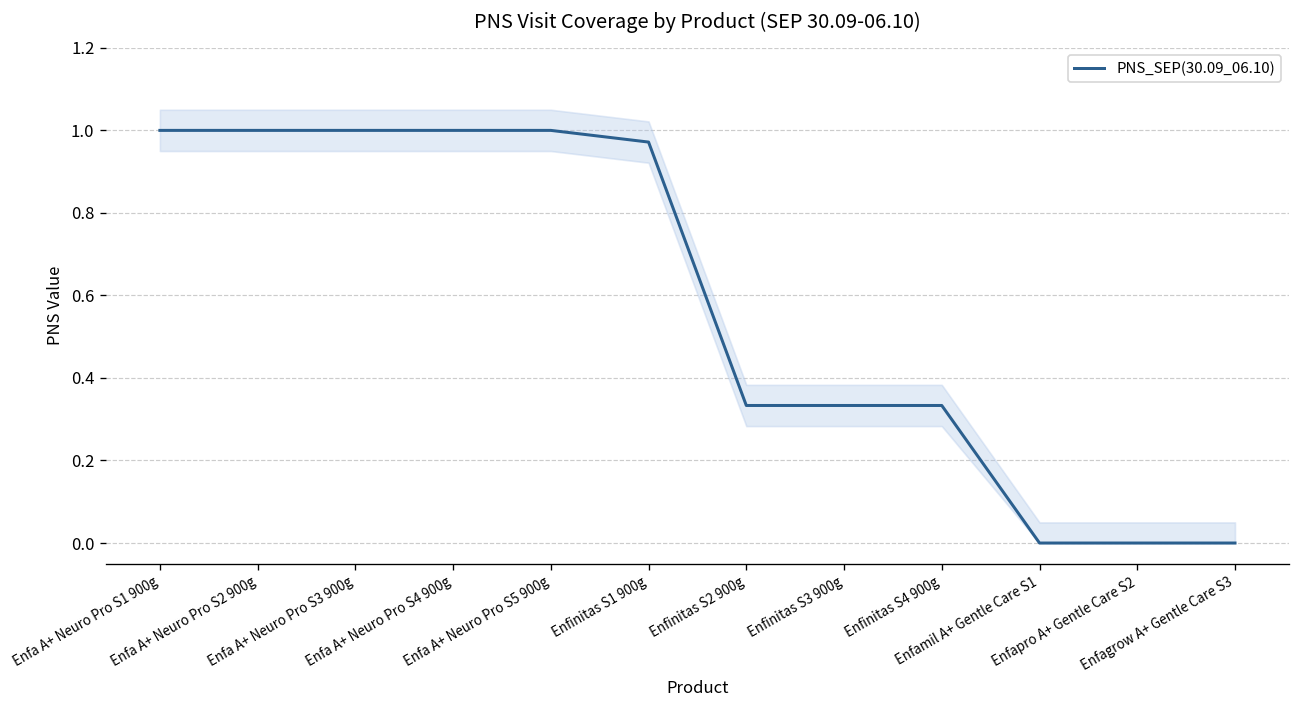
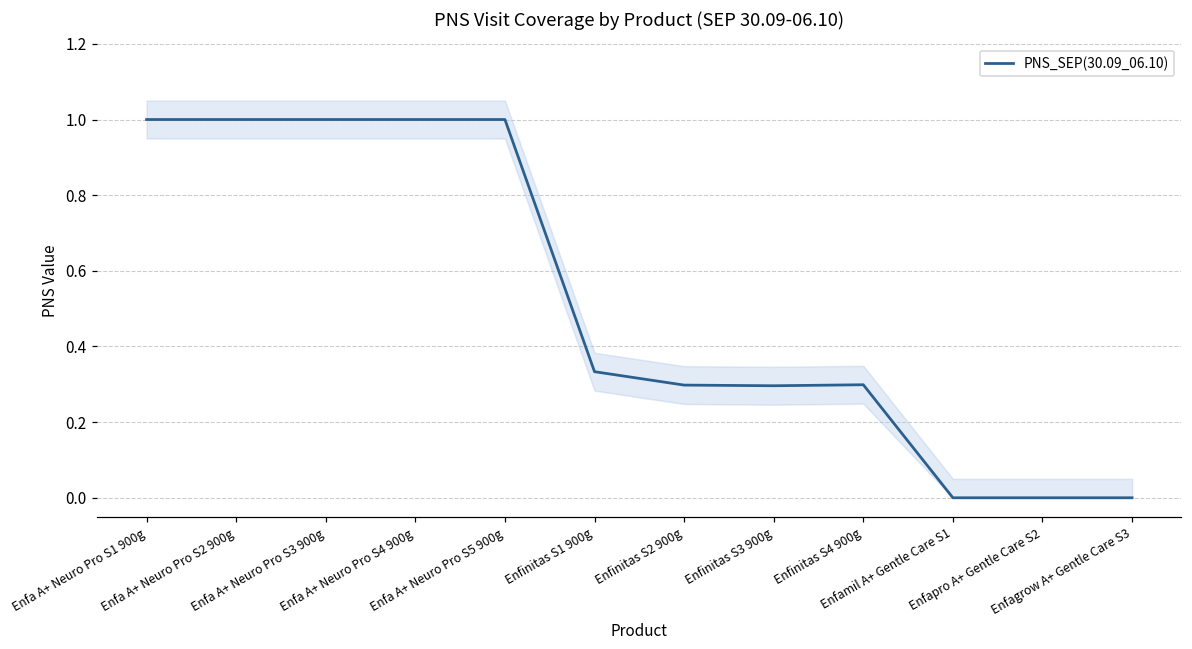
  {
    "PNS_SEP(30.09_06.10)": {
      "Enfa A+ Neuro Pro S1 900g": 1.00,
      "Enfa A+ Neuro Pro S2 900g": 1.00,
      "Enfa A+ Neuro Pro S3 900g": 1.00,
      "Enfa A+ Neuro Pro S4 900g": 1.00,
      "Enfa A+ Neuro Pro S5 900g": 1.00,
-     "Enfinitas S1 900g": 0.97,
-     "Enfinitas S2 900g": 0.33,
-     "Enfinitas S3 900g": 0.33,
-     "Enfinitas S4 900g": 0.33,
+     "Enfinitas S1 900g": 0.33,
+     "Enfinitas S2 900g": 0.30,
+     "Enfinitas S3 900g": 0.30,
+     "Enfinitas S4 900g": 0.30,
      "Enfamil A+ Gentle Care S1": 0.00,
      "Enfapro A+ Gentle Care S2": 0.00,
      "Enfagrow A+ Gentle Care S3": 0.00
    }
  }
